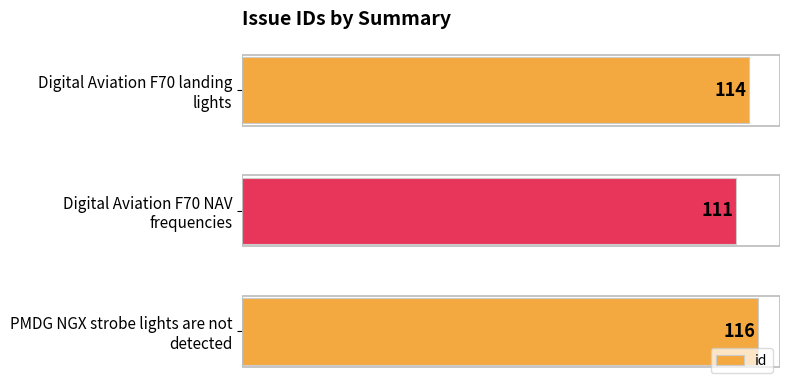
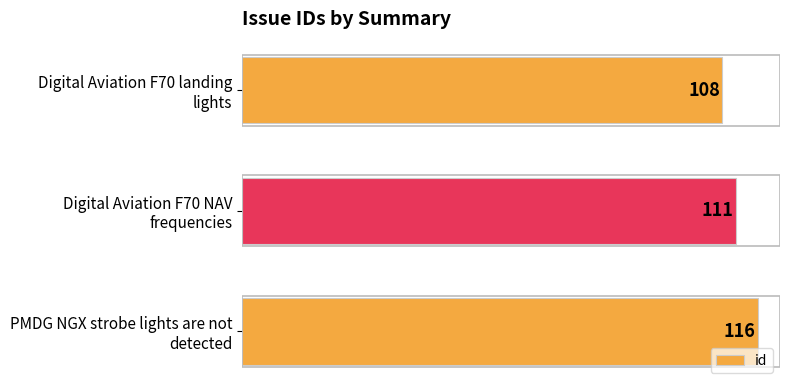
  {
-   "Digital Aviation F70 landing lights": 114,
+   "Digital Aviation F70 landing lights": 108,
    "Digital Aviation F70 NAV frequencies": 111,
    "PMDG NGX strobe lights are not detected": 116
  }
